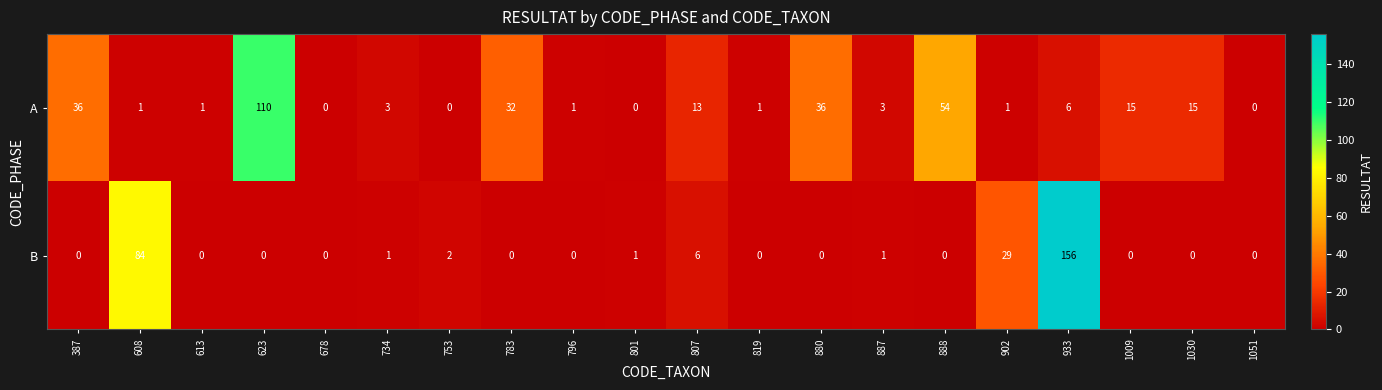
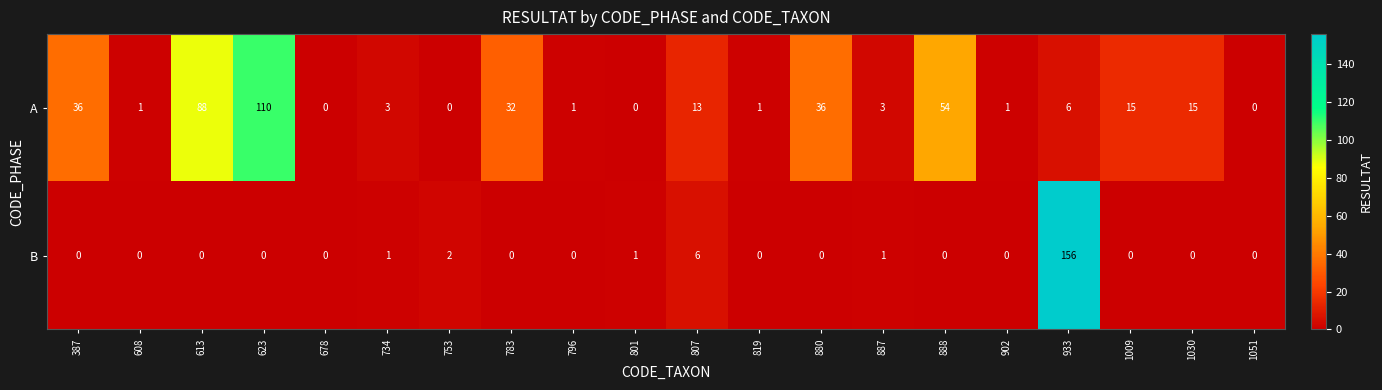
  {
    "A": {
      "387": 36,
      "608": 1,
-     "613": 1,
+     "613": 88,
      "623": 110,
      "678": 0,
      "734": 3,
      "753": 0,
      "783": 32,
      "796": 1,
      "801": 0,
      "807": 13,
      "819": 1,
      "880": 36,
      "887": 3,
      "888": 54,
      "902": 1,
      "933": 6,
      "1009": 15,
      "1030": 15,
      "1051": 0
    },
    "B": {
      "387": 0,
-     "608": 84,
+     "608": 0,
      "613": 0,
      "623": 0,
      "678": 0,
      "734": 1,
      "753": 2,
      "783": 0,
      "796": 0,
      "801": 1,
      "807": 6,
      "819": 0,
      "880": 0,
      "887": 1,
      "888": 0,
-     "902": 29,
+     "902": 0,
      "933": 156,
      "1009": 0,
      "1030": 0,
      "1051": 0
    }
  }
